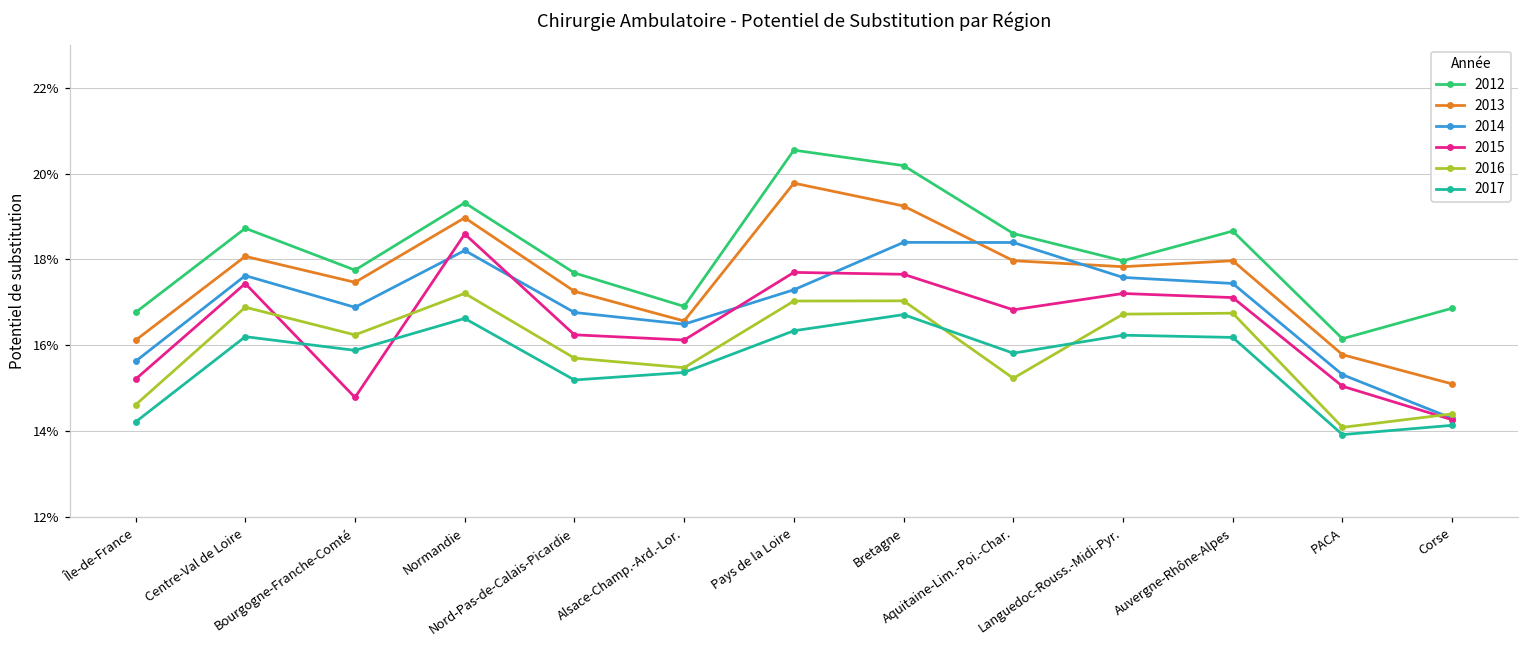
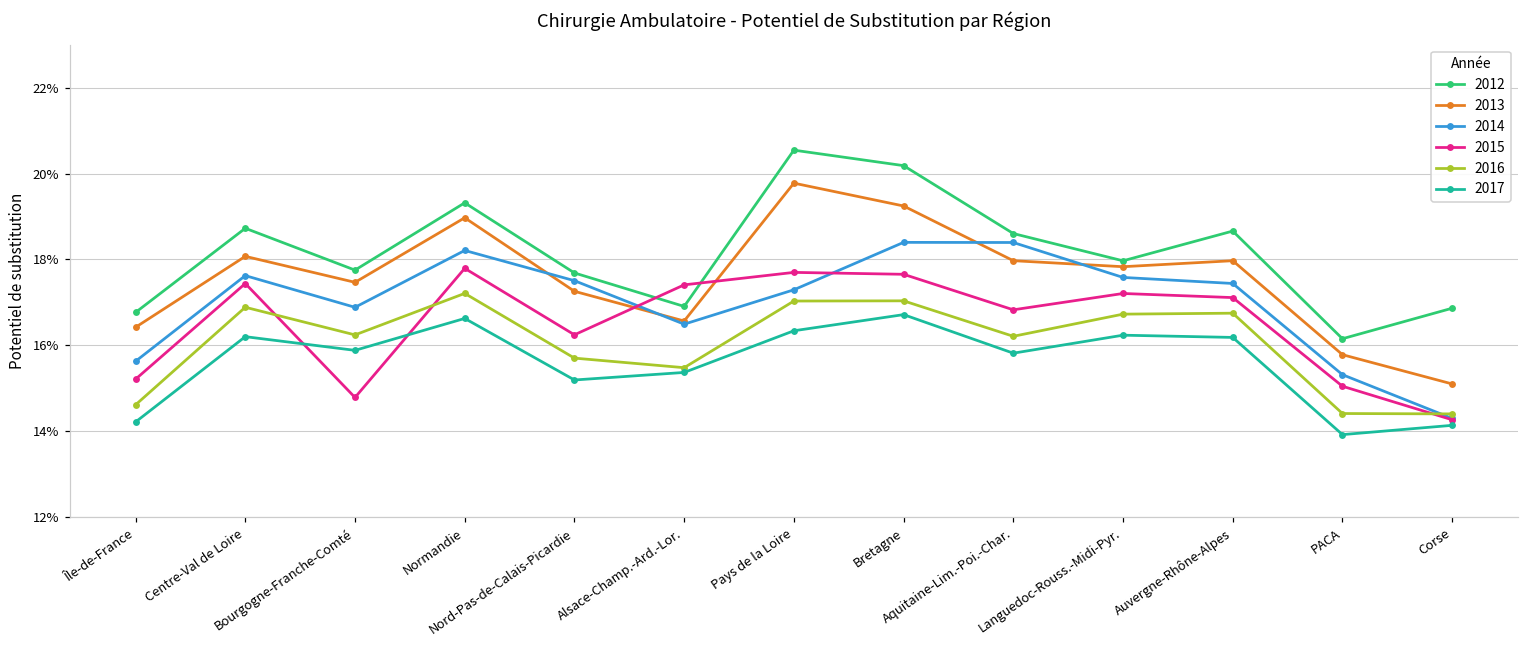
  {
    "2013": {
-     "Île-de-France": "16.1%",
+     "Île-de-France": "16.4%",
      "Centre-Val de Loire": "18.1%",
      "Bourgogne-Franche-Comté": "17.5%",
      "Normandie": "19.0%",
      "Nord-Pas-de-Calais-Picardie": "17.3%",
      "Alsace-Champ.-Ard.-Lor.": "16.6%",
      "Pays de la Loire": "19.8%",
      "Bretagne": "19.2%",
      "Aquitaine-Lim.-Poi.-Char.": "18.0%",
      "Languedoc-Rouss.-Midi-Pyr.": "17.8%",
      "Auvergne-Rhône-Alpes": "18.0%",
      "PACA": "15.8%",
      "Corse": "15.1%"
    },
    "2014": {
      "Île-de-France": "15.6%",
      "Centre-Val de Loire": "17.6%",
      "Bourgogne-Franche-Comté": "16.9%",
      "Normandie": "18.2%",
-     "Nord-Pas-de-Calais-Picardie": "16.8%",
+     "Nord-Pas-de-Calais-Picardie": "17.5%",
      "Alsace-Champ.-Ard.-Lor.": "16.5%",
      "Pays de la Loire": "17.3%",
      "Bretagne": "18.4%",
      "Aquitaine-Lim.-Poi.-Char.": "18.4%",
      "Languedoc-Rouss.-Midi-Pyr.": "17.6%",
      "Auvergne-Rhône-Alpes": "17.4%",
      "PACA": "15.3%"
    },
    "2015": {
      "Île-de-France": "15.2%",
      "Centre-Val de Loire": "17.4%",
      "Bourgogne-Franche-Comté": "14.8%",
-     "Normandie": "18.6%",
+     "Normandie": "17.8%",
      "Nord-Pas-de-Calais-Picardie": "16.2%",
-     "Alsace-Champ.-Ard.-Lor.": "16.1%",
+     "Alsace-Champ.-Ard.-Lor.": "17.4%",
      "Pays de la Loire": "17.7%",
      "Bretagne": "17.7%",
      "Aquitaine-Lim.-Poi.-Char.": "16.8%",
      "Languedoc-Rouss.-Midi-Pyr.": "17.2%",
      "Auvergne-Rhône-Alpes": "17.1%",
      "PACA": "15.0%"
    },
    "2016": {
      "Île-de-France": "14.6%",
      "Centre-Val de Loire": "16.9%",
      "Bourgogne-Franche-Comté": "16.2%",
      "Normandie": "17.2%",
      "Nord-Pas-de-Calais-Picardie": "15.7%",
      "Alsace-Champ.-Ard.-Lor.": "15.5%",
      "Pays de la Loire": "17.0%",
      "Bretagne": "17.0%",
-     "Aquitaine-Lim.-Poi.-Char.": "15.2%",
+     "Aquitaine-Lim.-Poi.-Char.": "16.2%",
      "Languedoc-Rouss.-Midi-Pyr.": "16.7%",
      "Auvergne-Rhône-Alpes": "16.7%",
-     "PACA": "14.1%",
+     "PACA": "14.4%",
      "Corse": "14.4%"
    }
  }
